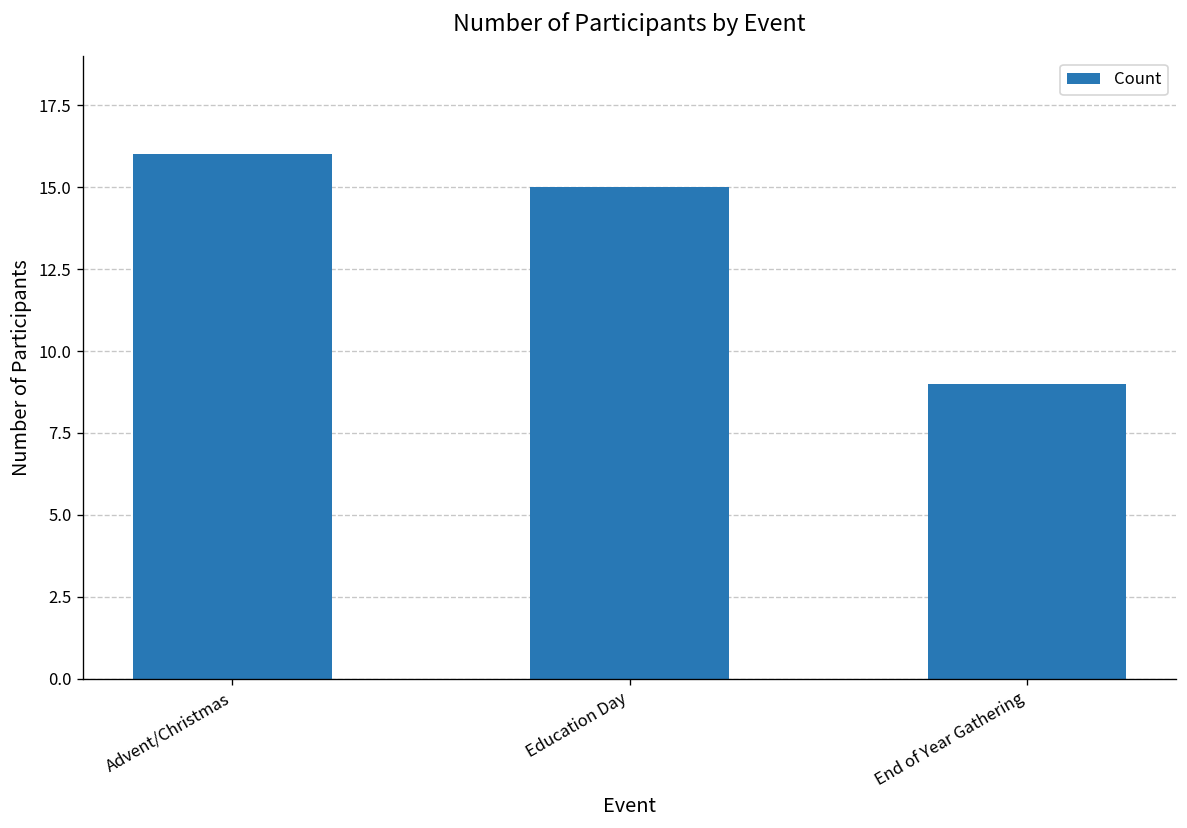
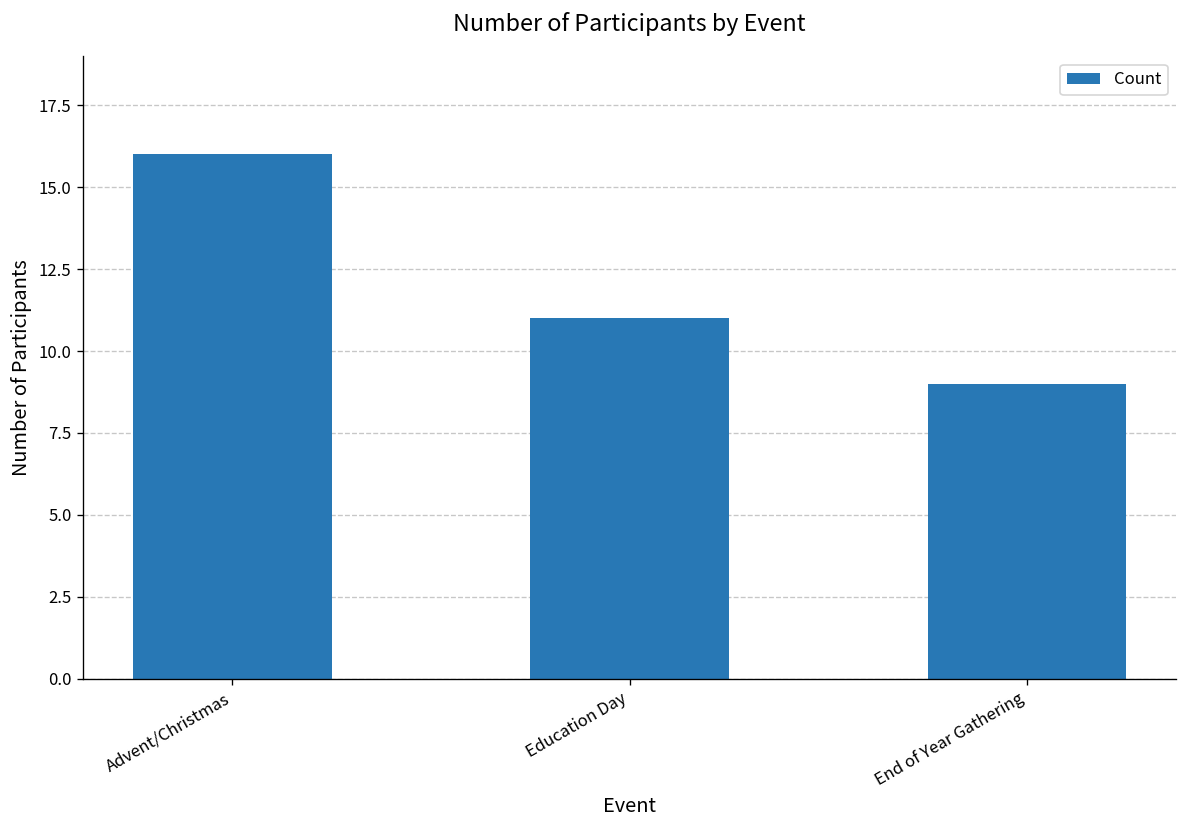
  {
    "Advent/Christmas": 16,
-   "Education Day": 15,
+   "Education Day": 11,
    "End of Year Gathering": 9
  }
